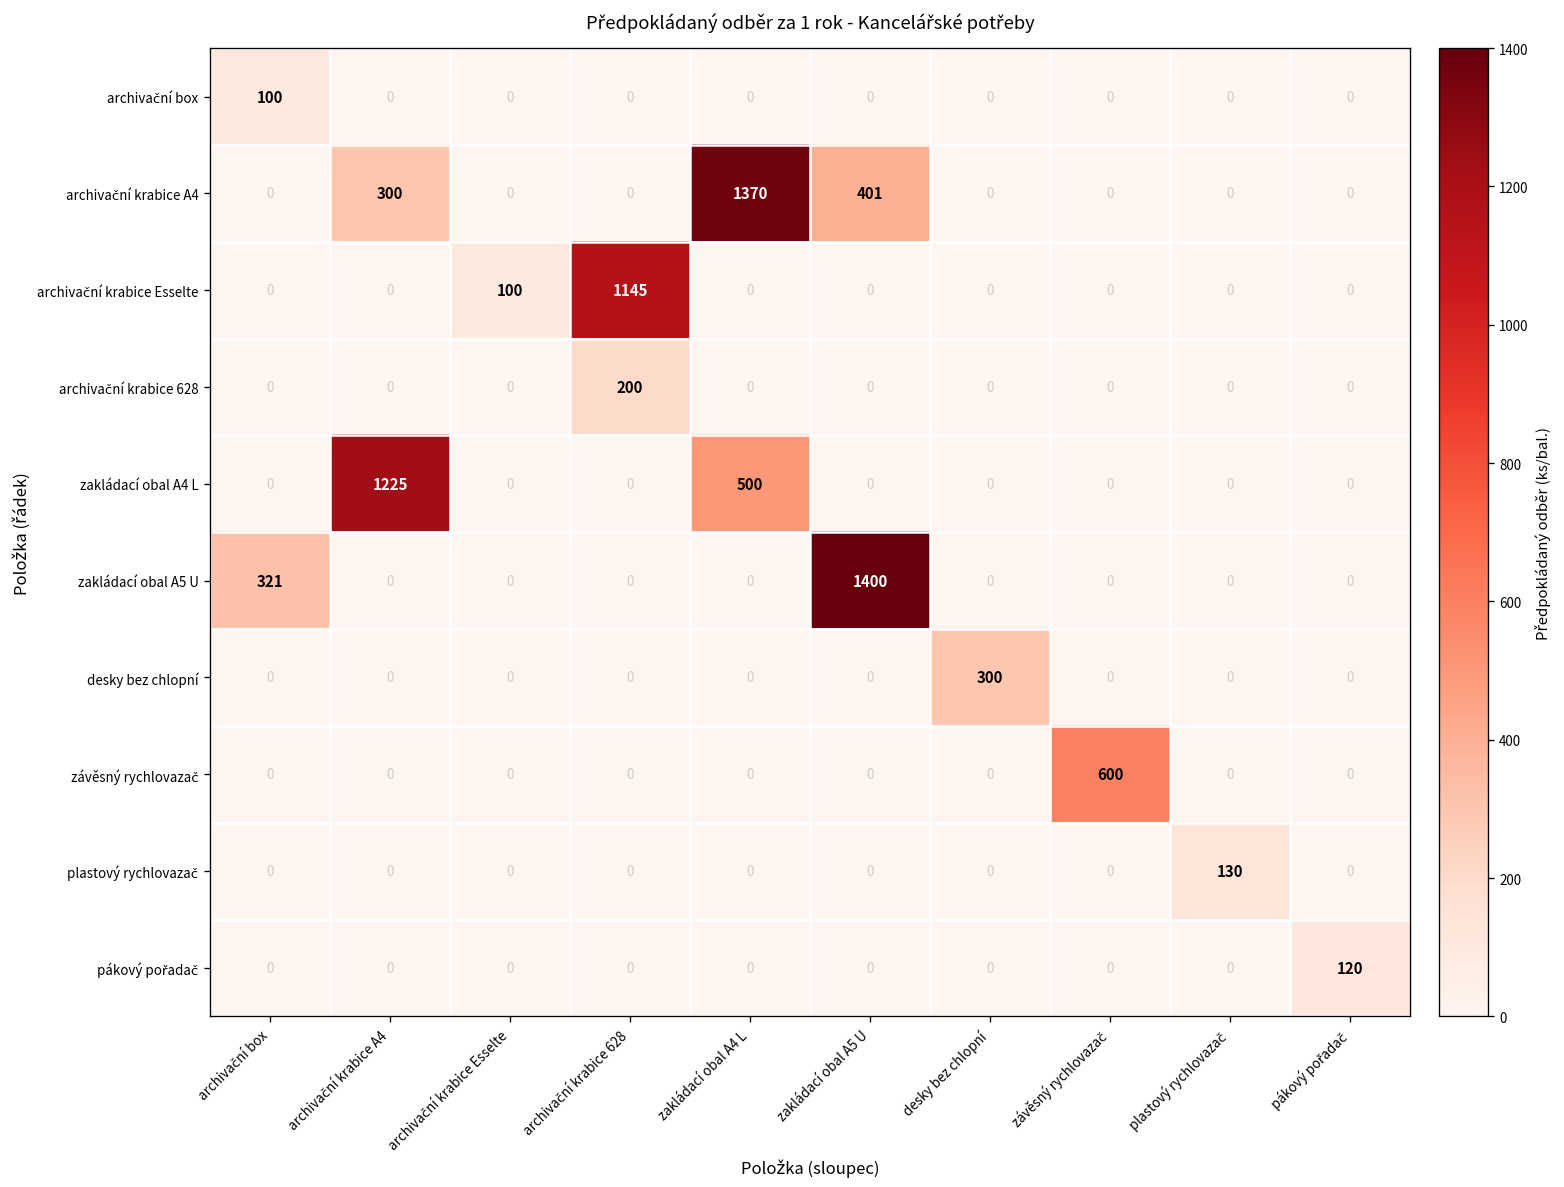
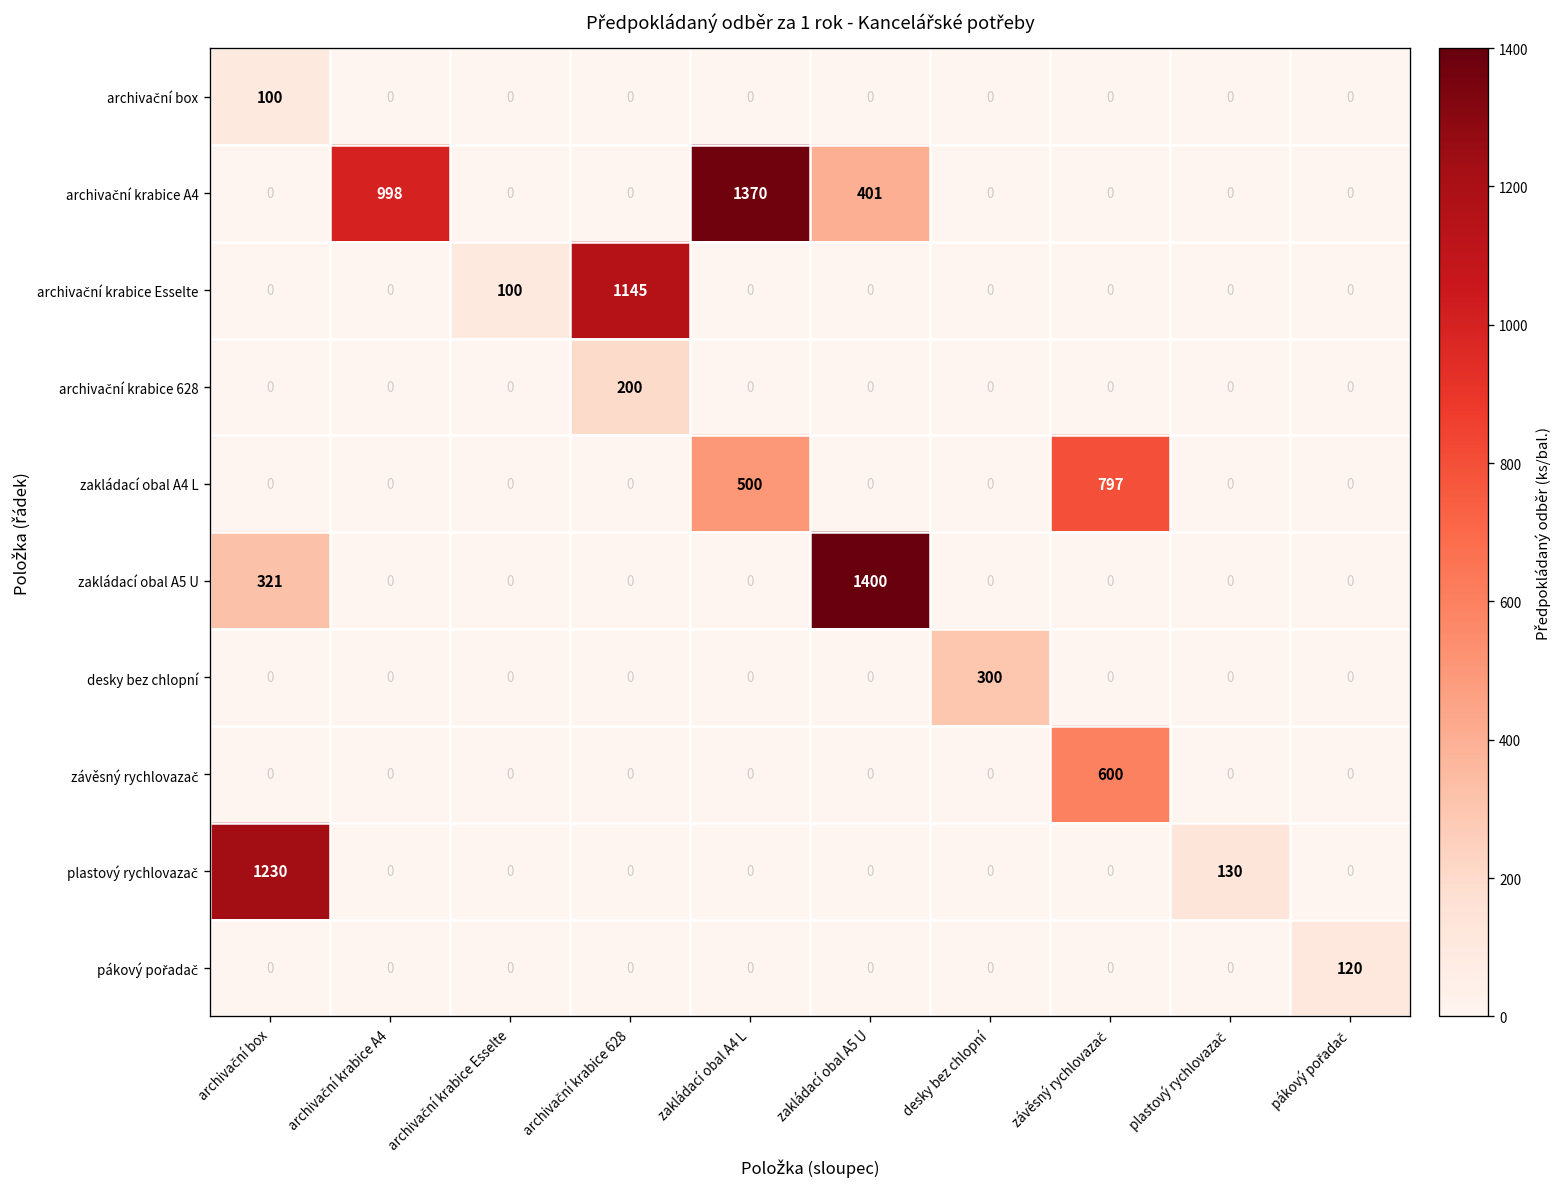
  {
    "archivační box": {
      "archivační box": 100,
      "archivační krabice A4": 0,
      "archivační krabice Esselte": 0,
      "archivační krabice 628": 0,
      "zakládací obal A4 L": 0,
      "zakládací obal A5 U": 0,
      "desky bez chlopní": 0,
      "závěsný rychlovazač": 0,
      "plastový rychlovazač": 0,
      "pákový pořadač": 0
    },
    "archivační krabice A4": {
      "archivační box": 0,
-     "archivační krabice A4": 300,
+     "archivační krabice A4": 998,
      "archivační krabice Esselte": 0,
      "archivační krabice 628": 0,
      "zakládací obal A4 L": 1370,
      "zakládací obal A5 U": 401,
      "desky bez chlopní": 0,
      "závěsný rychlovazač": 0,
      "plastový rychlovazač": 0,
      "pákový pořadač": 0
    },
    "archivační krabice Esselte": {
      "archivační box": 0,
      "archivační krabice A4": 0,
      "archivační krabice Esselte": 100,
      "archivační krabice 628": 1145,
      "zakládací obal A4 L": 0,
      "zakládací obal A5 U": 0,
      "desky bez chlopní": 0,
      "závěsný rychlovazač": 0,
      "plastový rychlovazač": 0,
      "pákový pořadač": 0
    },
    "archivační krabice 628": {
      "archivační box": 0,
      "archivační krabice A4": 0,
      "archivační krabice Esselte": 0,
      "archivační krabice 628": 200,
      "zakládací obal A4 L": 0,
      "zakládací obal A5 U": 0,
      "desky bez chlopní": 0,
      "závěsný rychlovazač": 0,
      "plastový rychlovazač": 0,
      "pákový pořadač": 0
    },
    "zakládací obal A4 L": {
      "archivační box": 0,
-     "archivační krabice A4": 1225,
+     "archivační krabice A4": 0,
      "archivační krabice Esselte": 0,
      "archivační krabice 628": 0,
      "zakládací obal A4 L": 500,
      "zakládací obal A5 U": 0,
      "desky bez chlopní": 0,
-     "závěsný rychlovazač": 0,
+     "závěsný rychlovazač": 797,
      "plastový rychlovazač": 0,
      "pákový pořadač": 0
    },
    "zakládací obal A5 U": {
      "archivační box": 321,
      "archivační krabice A4": 0,
      "archivační krabice Esselte": 0,
      "archivační krabice 628": 0,
      "zakládací obal A4 L": 0,
      "zakládací obal A5 U": 1400,
      "desky bez chlopní": 0,
      "závěsný rychlovazač": 0,
      "plastový rychlovazač": 0,
      "pákový pořadač": 0
    },
    "desky bez chlopní": {
      "archivační box": 0,
      "archivační krabice A4": 0,
      "archivační krabice Esselte": 0,
      "archivační krabice 628": 0,
      "zakládací obal A4 L": 0,
      "zakládací obal A5 U": 0,
      "desky bez chlopní": 300,
      "závěsný rychlovazač": 0,
      "plastový rychlovazač": 0,
      "pákový pořadač": 0
    },
    "závěsný rychlovazač": {
      "archivační box": 0,
      "archivační krabice A4": 0,
      "archivační krabice Esselte": 0,
      "archivační krabice 628": 0,
      "zakládací obal A4 L": 0,
      "zakládací obal A5 U": 0,
      "desky bez chlopní": 0,
      "závěsný rychlovazač": 600,
      "plastový rychlovazač": 0,
      "pákový pořadač": 0
    },
    "plastový rychlovazač": {
-     "archivační box": 0,
+     "archivační box": 1230,
      "archivační krabice A4": 0,
      "archivační krabice Esselte": 0,
      "archivační krabice 628": 0,
      "zakládací obal A4 L": 0,
      "zakládací obal A5 U": 0,
      "desky bez chlopní": 0,
      "závěsný rychlovazač": 0,
      "plastový rychlovazač": 130,
      "pákový pořadač": 0
    },
    "pákový pořadač": {
      "archivační box": 0,
      "archivační krabice A4": 0,
      "archivační krabice Esselte": 0,
      "archivační krabice 628": 0,
      "zakládací obal A4 L": 0,
      "zakládací obal A5 U": 0,
      "desky bez chlopní": 0,
      "závěsný rychlovazač": 0,
      "plastový rychlovazač": 0,
      "pákový pořadač": 120
    }
  }
